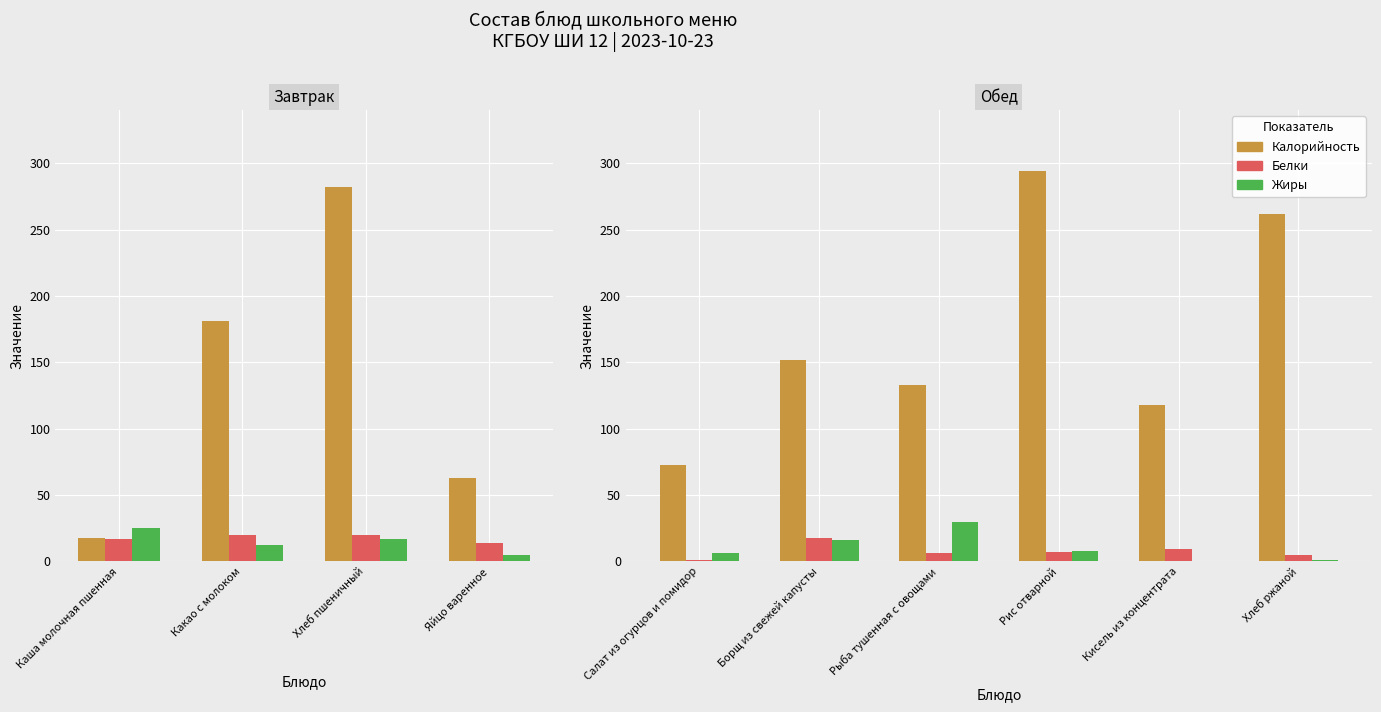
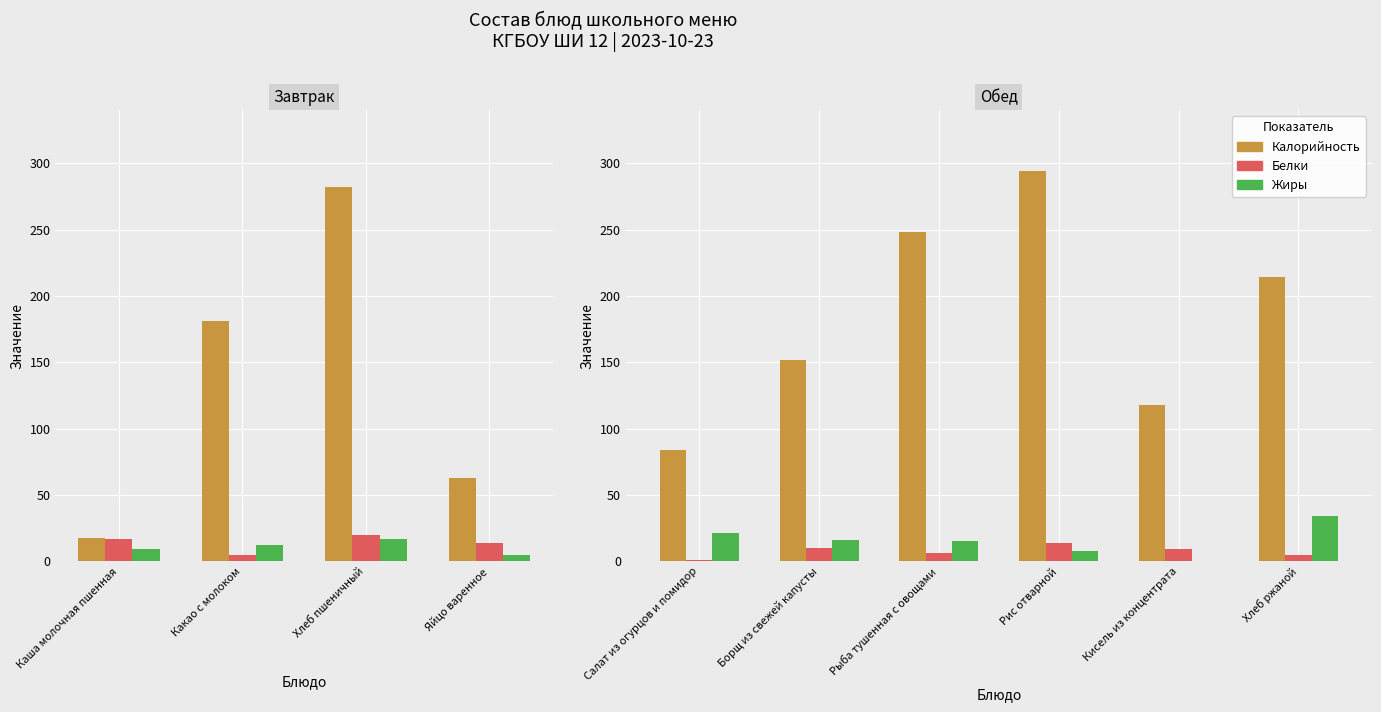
  {
    "Завтрак": {
      "Калорийность": {
        "Каша молочная пшенная": 18,
        "Какао с молоком": 181,
        "Хлеб пшеничный": 282,
        "Яйцо варенное": 63
      },
      "Белки": {
        "Каша молочная пшенная": 17,
-       "Какао с молоком": 20,
+       "Какао с молоком": 5,
        "Хлеб пшеничный": 20,
        "Яйцо варенное": 14
      },
      "Жиры": {
-       "Каша молочная пшенная": 25,
+       "Каша молочная пшенная": 9,
        "Какао с молоком": 12,
        "Хлеб пшеничный": 17,
        "Яйцо варенное": 5
      }
    },
    "Обед": {
      "Калорийность": {
-       "Салат из огурцов и помидор": 73,
+       "Салат из огурцов и помидор": 84,
        "Борщ из свежей капусты": 152,
-       "Рыба тушенная с овощами": 133,
+       "Рыба тушенная с овощами": 248,
        "Рис отварной": 294,
        "Кисель из концентрата": 118,
-       "Хлеб ржаной": 262
+       "Хлеб ржаной": 214
      },
      "Белки": {
-       "Борщ из свежей капусты": 18,
+       "Борщ из свежей капусты": 10,
        "Рыба тушенная с овощами": 6,
-       "Рис отварной": 7,
+       "Рис отварной": 14,
        "Кисель из концентрата": 9,
        "Хлеб ржаной": 5
      },
      "Жиры": {
-       "Салат из огурцов и помидор": 6,
+       "Салат из огурцов и помидор": 22,
        "Борщ из свежей капусты": 16,
-       "Рыба тушенная с овощами": 30,
+       "Рыба тушенная с овощами": 15,
        "Рис отварной": 8,
        "Кисель из концентрата": 0,
-       "Хлеб ржаной": 1
+       "Хлеб ржаной": 34
      }
    }
  }
